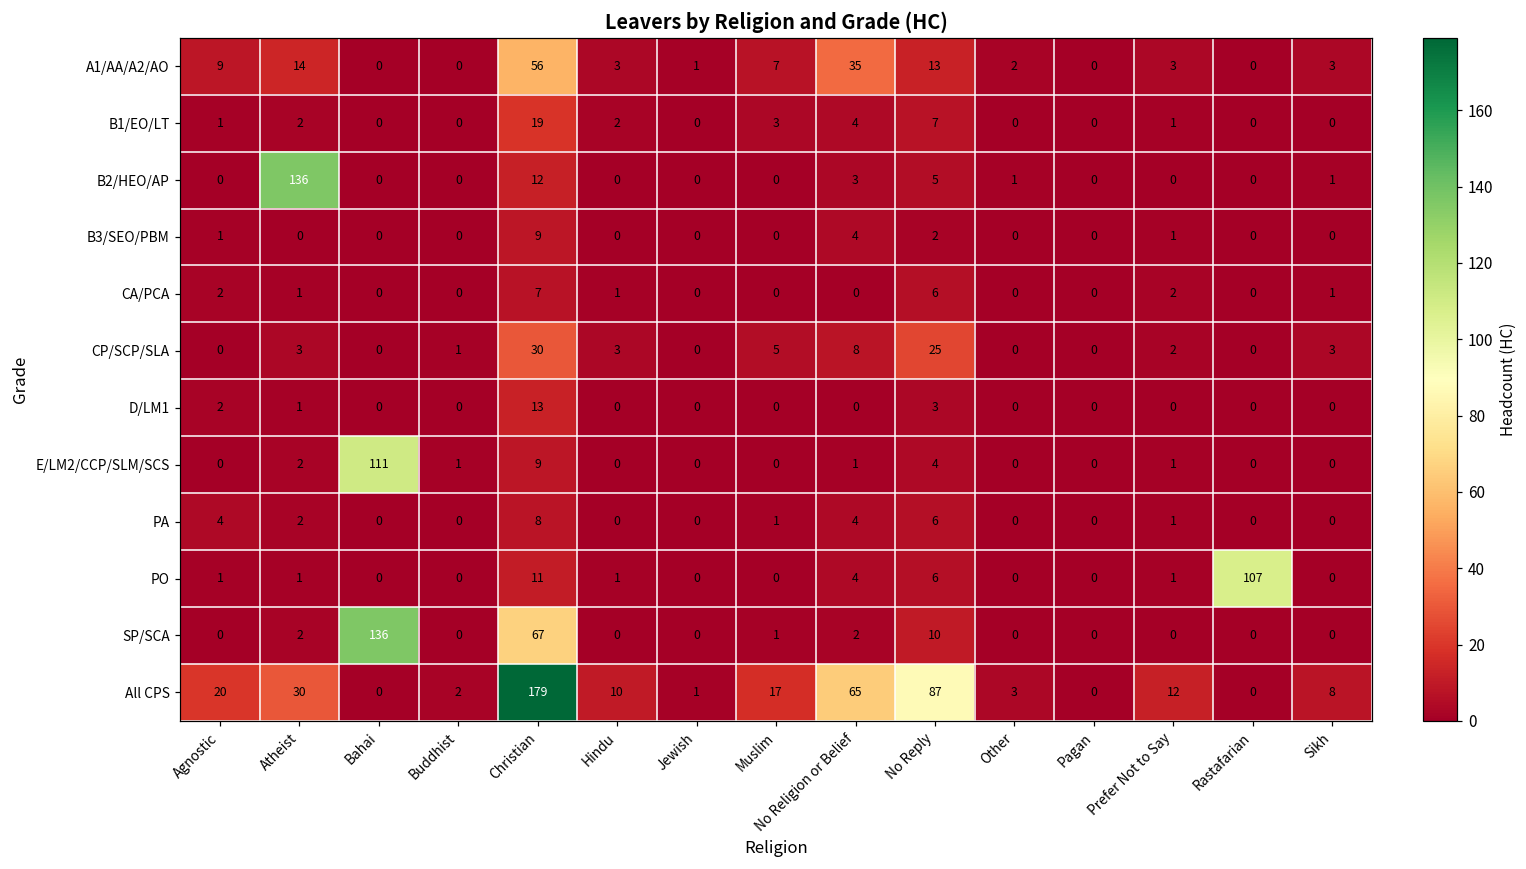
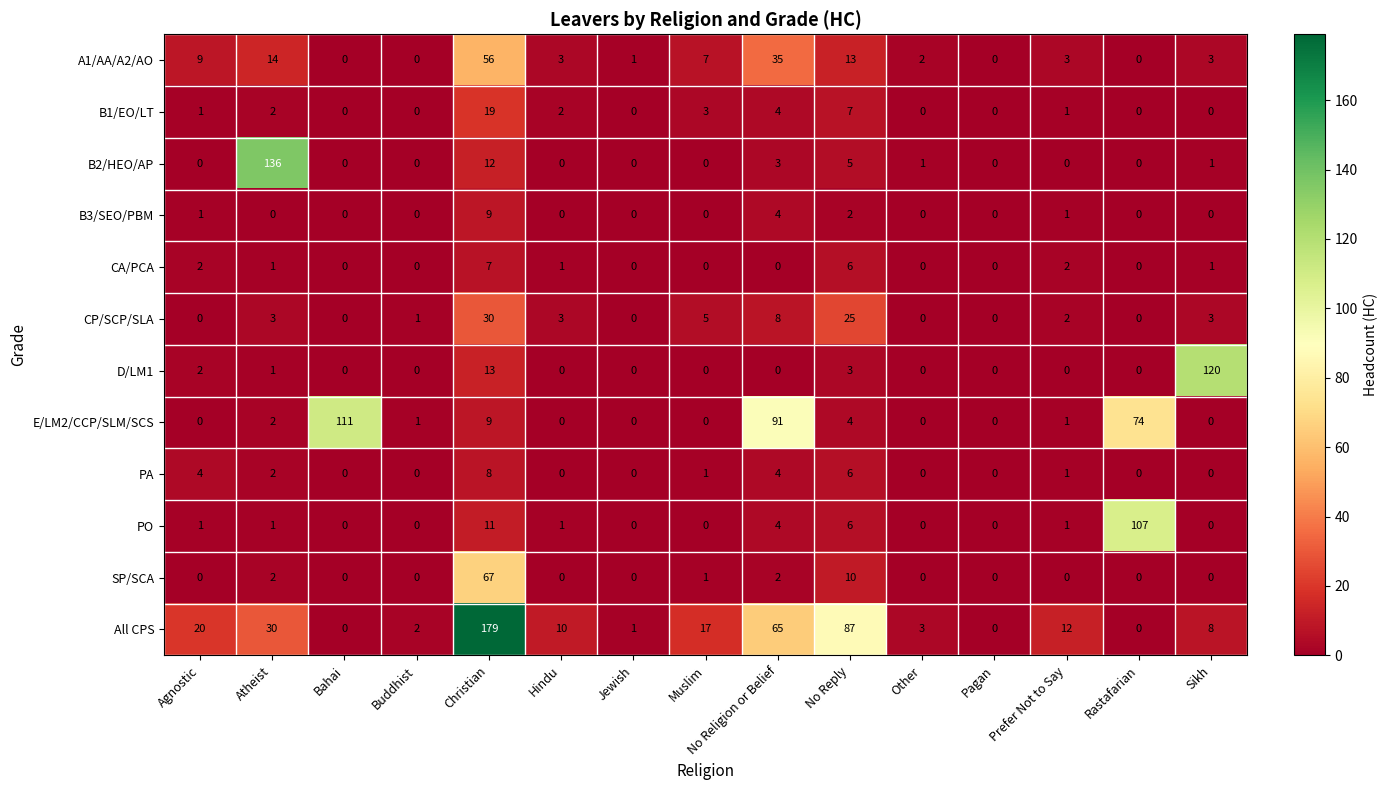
  {
    "A1/AA/A2/AO": {
      "Agnostic": 9,
      "Atheist": 14,
      "Bahai": 0,
      "Buddhist": 0,
      "Christian": 56,
      "Hindu": 3,
      "Jewish": 1,
      "Muslim": 7,
      "No Religion or Belief": 35,
      "No Reply": 13,
      "Other": 2,
      "Pagan": 0,
      "Prefer Not to Say": 3,
      "Rastafarian": 0,
      "Sikh": 3
    },
    "B1/EO/LT": {
      "Agnostic": 1,
      "Atheist": 2,
      "Bahai": 0,
      "Buddhist": 0,
      "Christian": 19,
      "Hindu": 2,
      "Jewish": 0,
      "Muslim": 3,
      "No Religion or Belief": 4,
      "No Reply": 7,
      "Other": 0,
      "Pagan": 0,
      "Prefer Not to Say": 1,
      "Rastafarian": 0,
      "Sikh": 0
    },
    "B2/HEO/AP": {
      "Agnostic": 0,
      "Atheist": 136,
      "Bahai": 0,
      "Buddhist": 0,
      "Christian": 12,
      "Hindu": 0,
      "Jewish": 0,
      "Muslim": 0,
      "No Religion or Belief": 3,
      "No Reply": 5,
      "Other": 1,
      "Pagan": 0,
      "Prefer Not to Say": 0,
      "Rastafarian": 0,
      "Sikh": 1
    },
    "B3/SEO/PBM": {
      "Agnostic": 1,
      "Atheist": 0,
      "Bahai": 0,
      "Buddhist": 0,
      "Christian": 9,
      "Hindu": 0,
      "Jewish": 0,
      "Muslim": 0,
      "No Religion or Belief": 4,
      "No Reply": 2,
      "Other": 0,
      "Pagan": 0,
      "Prefer Not to Say": 1,
      "Rastafarian": 0,
      "Sikh": 0
    },
    "CA/PCA": {
      "Agnostic": 2,
      "Atheist": 1,
      "Bahai": 0,
      "Buddhist": 0,
      "Christian": 7,
      "Hindu": 1,
      "Jewish": 0,
      "Muslim": 0,
      "No Religion or Belief": 0,
      "No Reply": 6,
      "Other": 0,
      "Pagan": 0,
      "Prefer Not to Say": 2,
      "Rastafarian": 0,
      "Sikh": 1
    },
    "CP/SCP/SLA": {
      "Agnostic": 0,
      "Atheist": 3,
      "Bahai": 0,
      "Buddhist": 1,
      "Christian": 30,
      "Hindu": 3,
      "Jewish": 0,
      "Muslim": 5,
      "No Religion or Belief": 8,
      "No Reply": 25,
      "Other": 0,
      "Pagan": 0,
      "Prefer Not to Say": 2,
      "Rastafarian": 0,
      "Sikh": 3
    },
    "D/LM1": {
      "Agnostic": 2,
      "Atheist": 1,
      "Bahai": 0,
      "Buddhist": 0,
      "Christian": 13,
      "Hindu": 0,
      "Jewish": 0,
      "Muslim": 0,
      "No Religion or Belief": 0,
      "No Reply": 3,
      "Other": 0,
      "Pagan": 0,
      "Prefer Not to Say": 0,
      "Rastafarian": 0,
-     "Sikh": 0
+     "Sikh": 120
    },
    "E/LM2/CCP/SLM/SCS": {
      "Agnostic": 0,
      "Atheist": 2,
      "Bahai": 111,
      "Buddhist": 1,
      "Christian": 9,
      "Hindu": 0,
      "Jewish": 0,
      "Muslim": 0,
-     "No Religion or Belief": 1,
+     "No Religion or Belief": 91,
      "No Reply": 4,
      "Other": 0,
      "Pagan": 0,
      "Prefer Not to Say": 1,
-     "Rastafarian": 0,
+     "Rastafarian": 74,
      "Sikh": 0
    },
    "PA": {
      "Agnostic": 4,
      "Atheist": 2,
      "Bahai": 0,
      "Buddhist": 0,
      "Christian": 8,
      "Hindu": 0,
      "Jewish": 0,
      "Muslim": 1,
      "No Religion or Belief": 4,
      "No Reply": 6,
      "Other": 0,
      "Pagan": 0,
      "Prefer Not to Say": 1,
      "Rastafarian": 0,
      "Sikh": 0
    },
    "PO": {
      "Agnostic": 1,
      "Atheist": 1,
      "Bahai": 0,
      "Buddhist": 0,
      "Christian": 11,
      "Hindu": 1,
      "Jewish": 0,
      "Muslim": 0,
      "No Religion or Belief": 4,
      "No Reply": 6,
      "Other": 0,
      "Pagan": 0,
      "Prefer Not to Say": 1,
      "Rastafarian": 107,
      "Sikh": 0
    },
    "SP/SCA": {
      "Agnostic": 0,
      "Atheist": 2,
-     "Bahai": 136,
+     "Bahai": 0,
      "Buddhist": 0,
      "Christian": 67,
      "Hindu": 0,
      "Jewish": 0,
      "Muslim": 1,
      "No Religion or Belief": 2,
      "No Reply": 10,
      "Other": 0,
      "Pagan": 0,
      "Prefer Not to Say": 0,
      "Rastafarian": 0,
      "Sikh": 0
    },
    "All CPS": {
      "Agnostic": 20,
      "Atheist": 30,
      "Bahai": 0,
      "Buddhist": 2,
      "Christian": 179,
      "Hindu": 10,
      "Jewish": 1,
      "Muslim": 17,
      "No Religion or Belief": 65,
      "No Reply": 87,
      "Other": 3,
      "Pagan": 0,
      "Prefer Not to Say": 12,
      "Rastafarian": 0,
      "Sikh": 8
    }
  }
